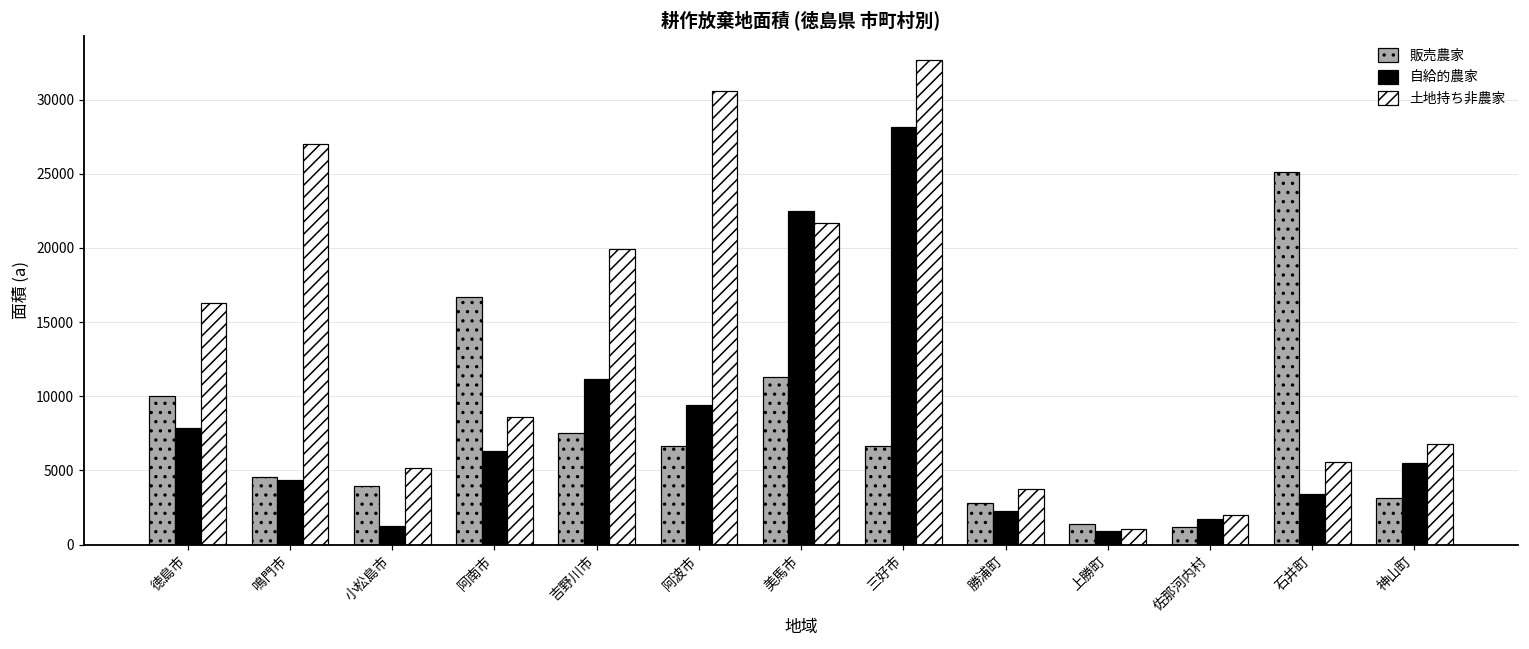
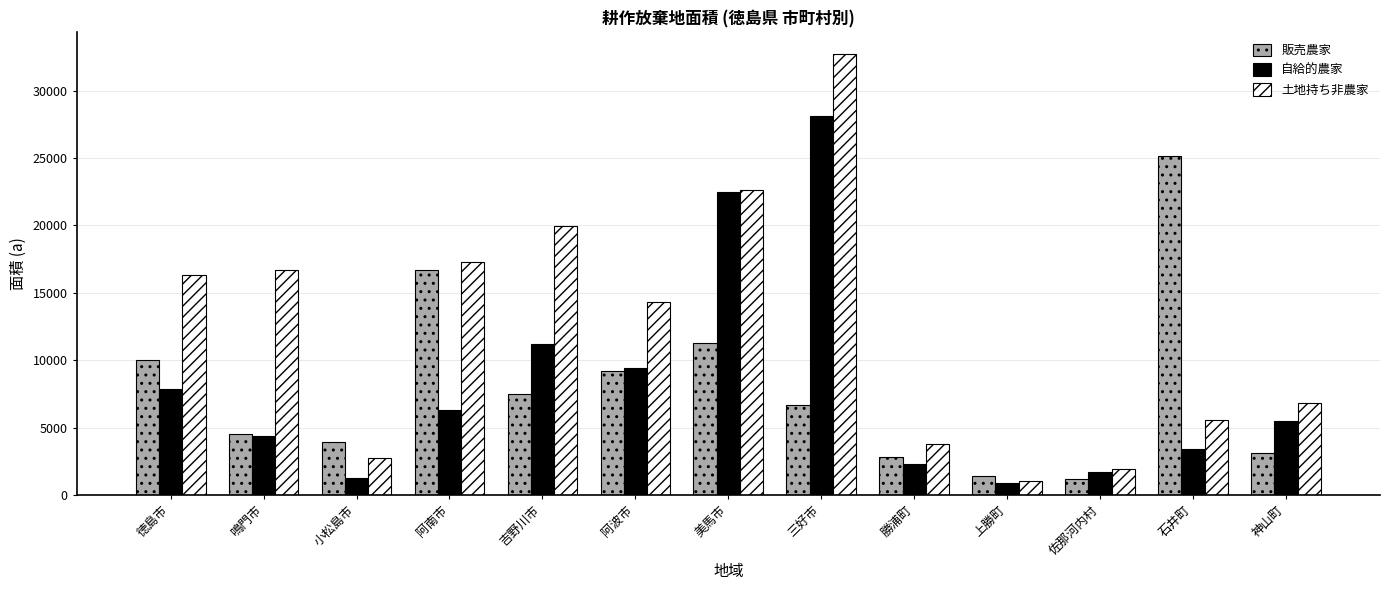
  {
    "販売農家": {
      "徳島市": 10000,
      "鳴門市": 4500,
      "小松島市": 4000,
      "阿南市": 16700,
      "吉野川市": 7500,
-     "阿波市": 6700,
+     "阿波市": 9200,
      "美馬市": 11300,
      "三好市": 6700,
      "勝浦町": 2800,
      "上勝町": 1400,
      "佐那河内村": 1200,
      "石井町": 25100,
      "神山町": 3100
    },
    "自給的農家": {
      "徳島市": 7900,
      "鳴門市": 4400,
      "小松島市": 1200,
      "阿南市": 6300,
      "吉野川市": 11200,
      "阿波市": 9400,
      "美馬市": 22500,
      "三好市": 28100,
      "勝浦町": 2300,
      "上勝町": 900,
      "佐那河内村": 1700,
      "石井町": 3400,
      "神山町": 5500
    },
    "土地持ち非農家": {
      "徳島市": 16300,
-     "鳴門市": 27000,
-     "小松島市": 5200,
-     "阿南市": 8600,
+     "鳴門市": 16700,
+     "小松島市": 2700,
+     "阿南市": 17300,
      "吉野川市": 19900,
-     "阿波市": 30600,
-     "美馬市": 21700,
+     "阿波市": 14300,
+     "美馬市": 22600,
      "三好市": 32700,
      "勝浦町": 3800,
      "上勝町": 1000,
      "佐那河内村": 2000,
      "石井町": 5600,
      "神山町": 6800
    }
  }
